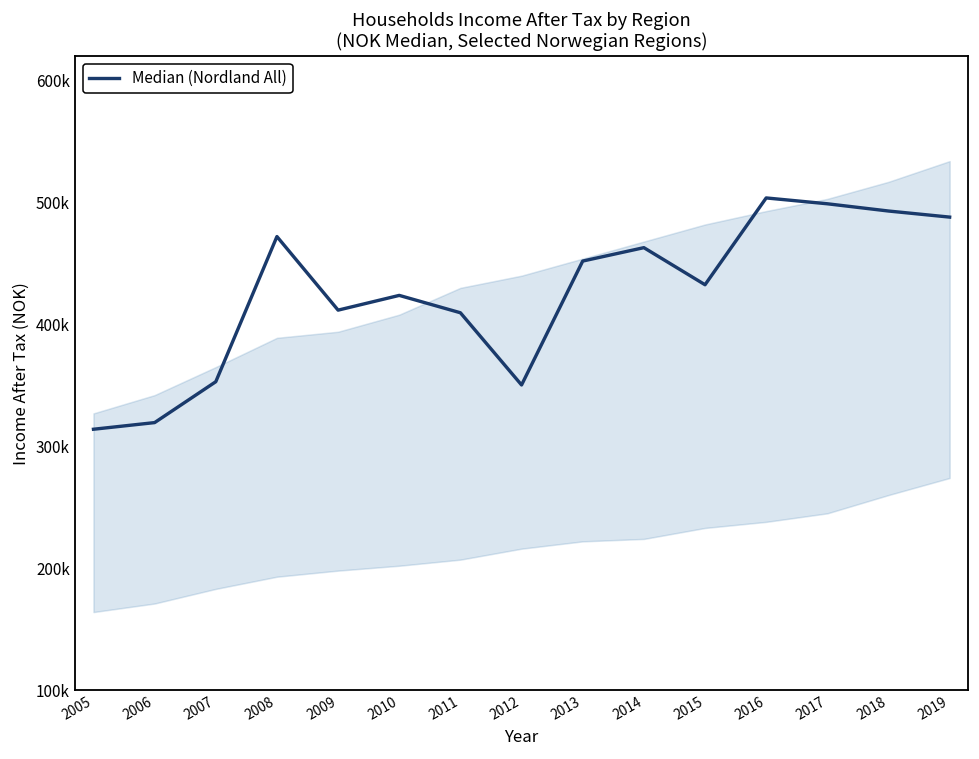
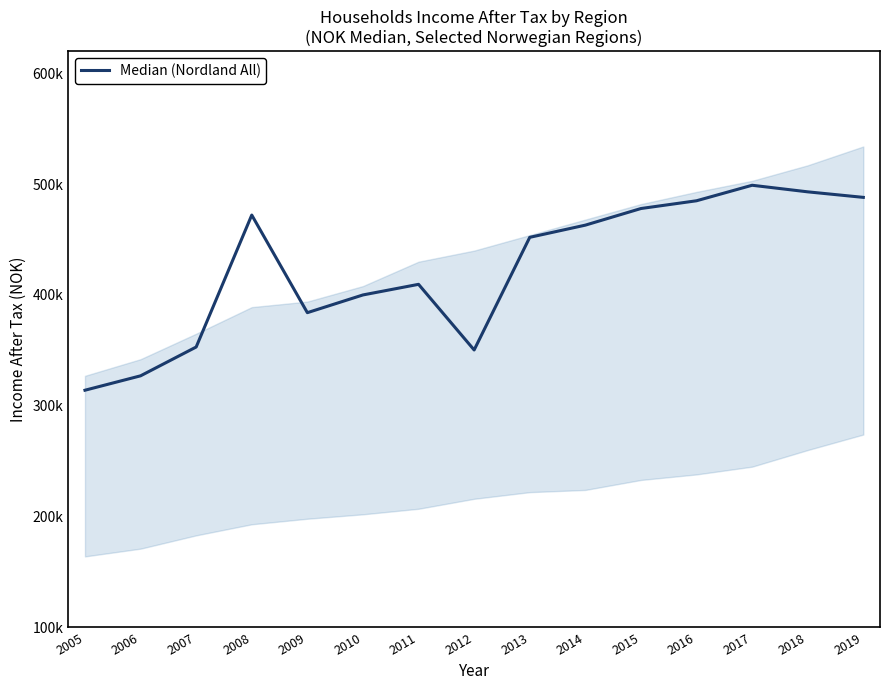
  {
    "Median (Nordland All)": {
      "2005": 314000,
-     "2006": 319000,
+     "2006": 327000,
      "2007": 353000,
      "2008": 472000,
-     "2009": 412000,
-     "2010": 424000,
+     "2009": 384000,
+     "2010": 400000,
      "2011": 410000,
      "2012": 350000,
      "2014": 463000,
-     "2015": 433000,
-     "2016": 504000,
+     "2015": 478000,
+     "2016": 485000,
      "2017": 499000,
      "2018": 493000,
      "2019": 488000
    }
  }
